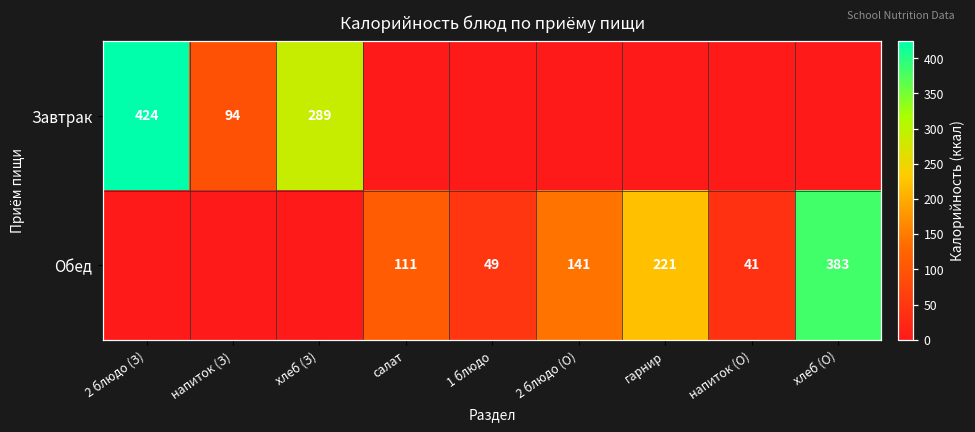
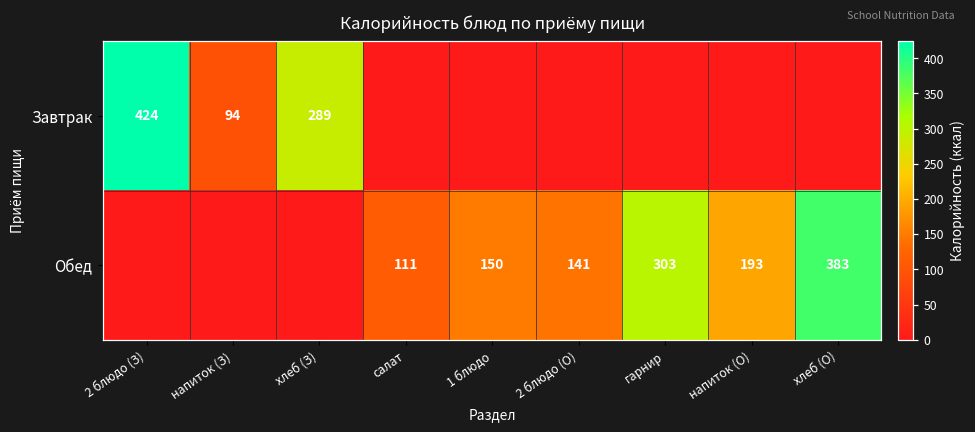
  {
    "Завтрак": {
      "2 блюдо (З)": 424,
      "напиток (З)": 94,
      "хлеб (З)": 289
    },
    "Обед": {
      "салат": 111,
-     "1 блюдо": 49,
+     "1 блюдо": 150,
      "2 блюдо (О)": 141,
-     "гарнир": 221,
-     "напиток (О)": 41,
+     "гарнир": 303,
+     "напиток (О)": 193,
      "хлеб (О)": 383
    }
  }
